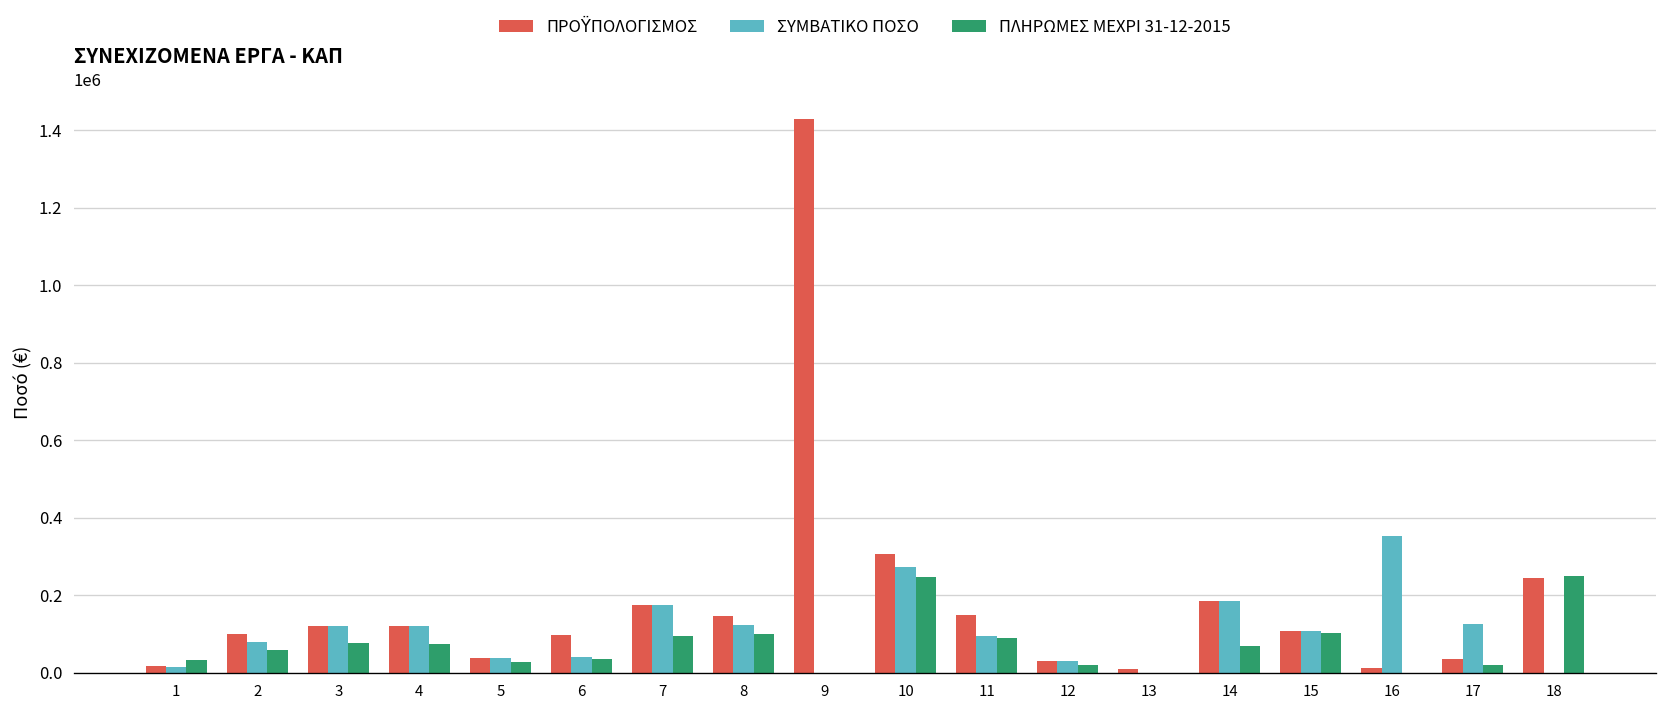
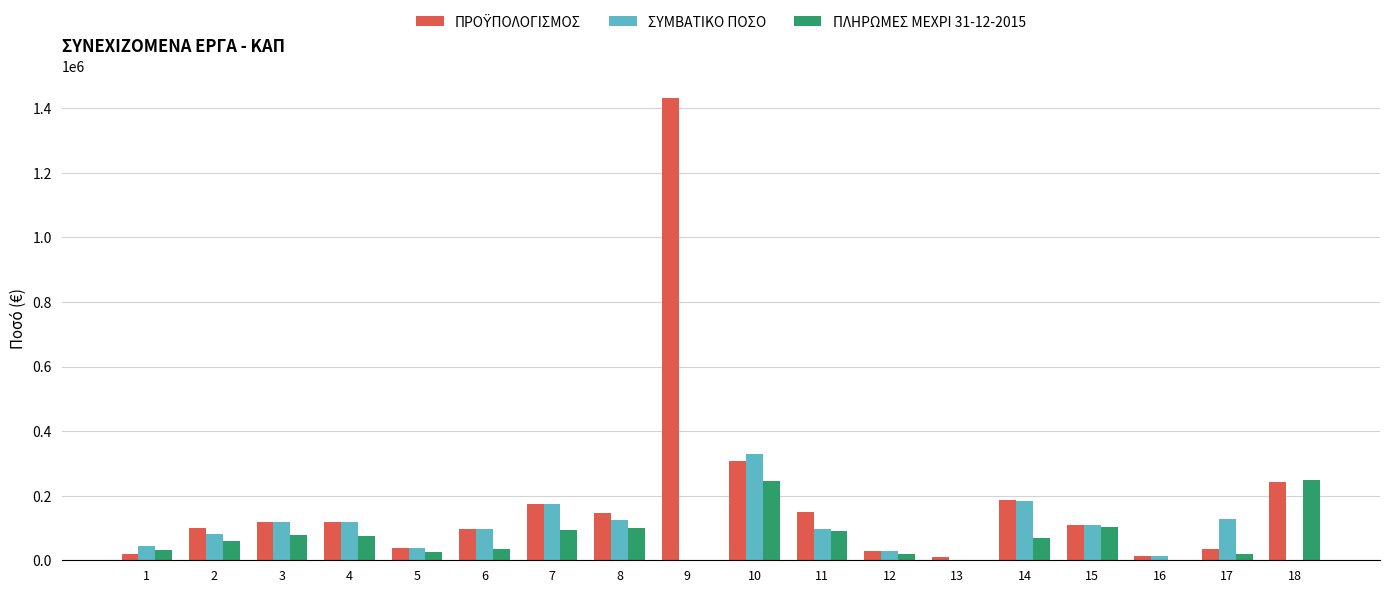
  {
    "ΠΡΟΫΠΟΛΟΓΙΣΜΟΣ": {
      "1": 20000,
      "2": 100000,
      "3": 120000,
      "4": 120000,
      "5": 40000,
      "6": 100000,
      "7": 170000,
      "8": 150000,
      "9": 1430000,
      "10": 310000,
      "11": 150000,
      "12": 30000,
      "13": 10000,
      "14": 190000,
      "15": 110000,
      "16": 10000,
      "17": 30000,
      "18": 240000
    },
    "ΣΥΜΒΑΤΙΚΟ ΠΟΣΟ": {
-     "1": 20000,
+     "1": 40000,
      "2": 80000,
      "3": 120000,
      "4": 120000,
      "5": 40000,
-     "6": 40000,
+     "6": 100000,
      "7": 170000,
      "8": 120000,
      "9": 0,
-     "10": 270000,
+     "10": 330000,
      "11": 100000,
      "12": 30000,
      "13": 0,
      "14": 180000,
      "15": 110000,
-     "16": 350000,
+     "16": 10000,
      "17": 130000,
      "18": 0
    },
    "ΠΛΗΡΩΜΕΣ ΜΕΧΡΙ 31-12-2015": {
      "1": 30000,
      "2": 60000,
      "3": 80000,
      "4": 70000,
      "5": 30000,
      "6": 40000,
      "7": 90000,
      "8": 100000,
      "9": 0,
      "10": 250000,
      "11": 90000,
      "12": 20000,
      "13": 0,
      "14": 70000,
      "15": 100000,
      "16": 0,
      "17": 20000,
      "18": 250000
    }
  }
